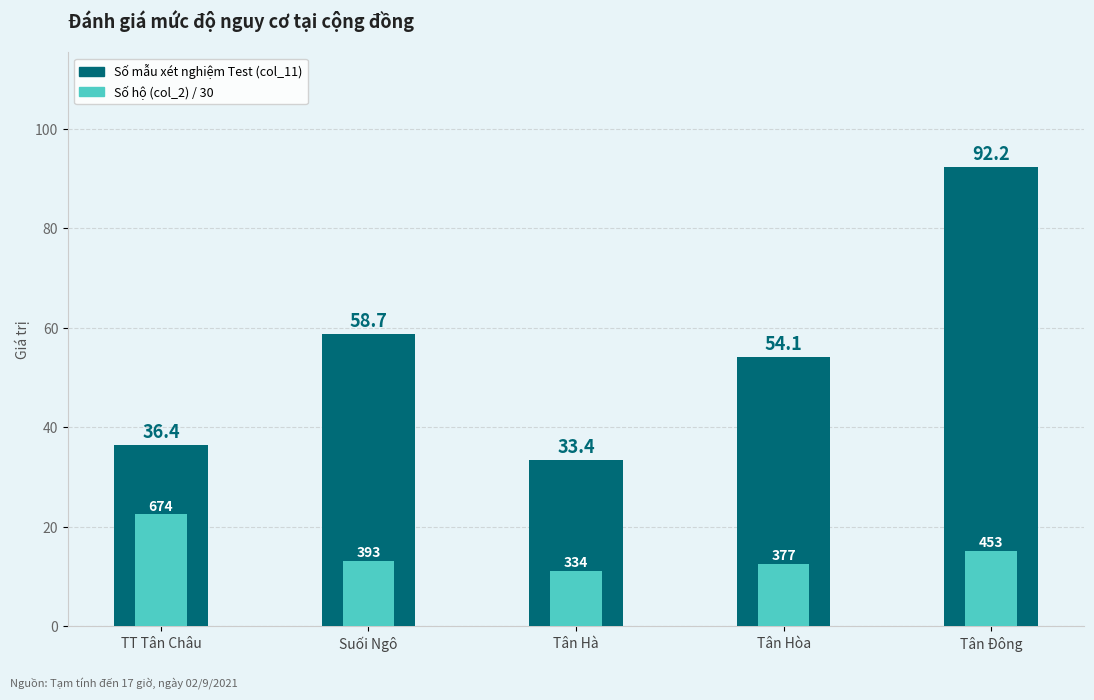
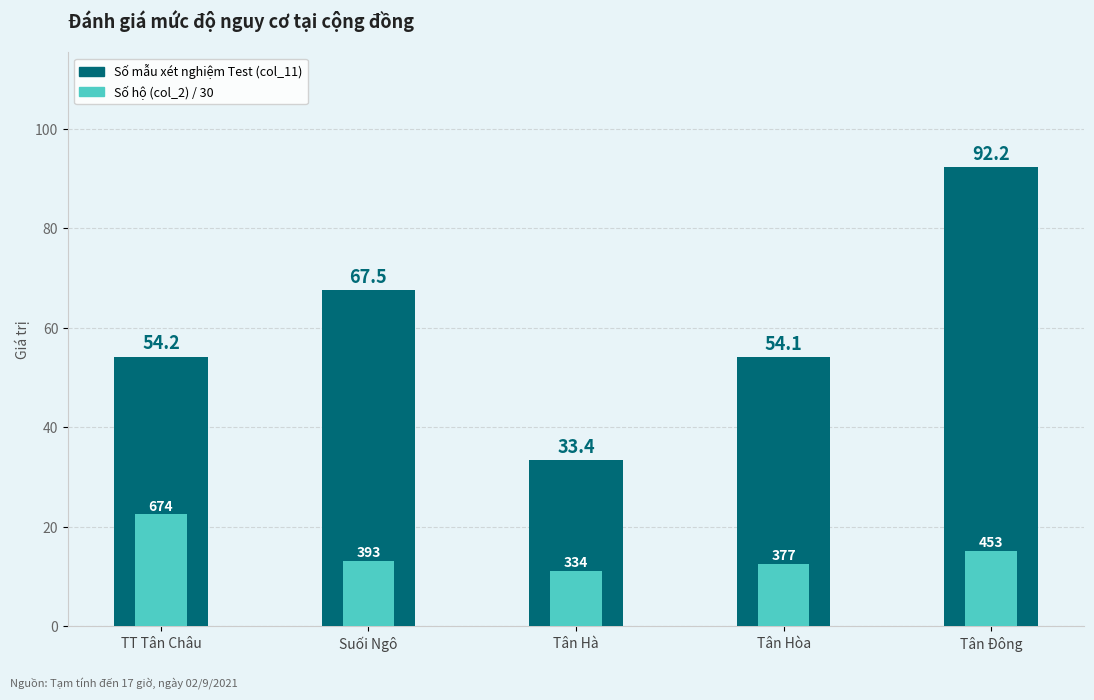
  {
    "Số mẫu xét nghiệm Test (col_11)": {
-     "TT Tân Châu": 36.4,
-     "Suối Ngô": 58.7,
+     "TT Tân Châu": 54.2,
+     "Suối Ngô": 67.5,
      "Tân Hà": 33.4,
      "Tân Hòa": 54.1,
      "Tân Đông": 92.2
    }
  }
